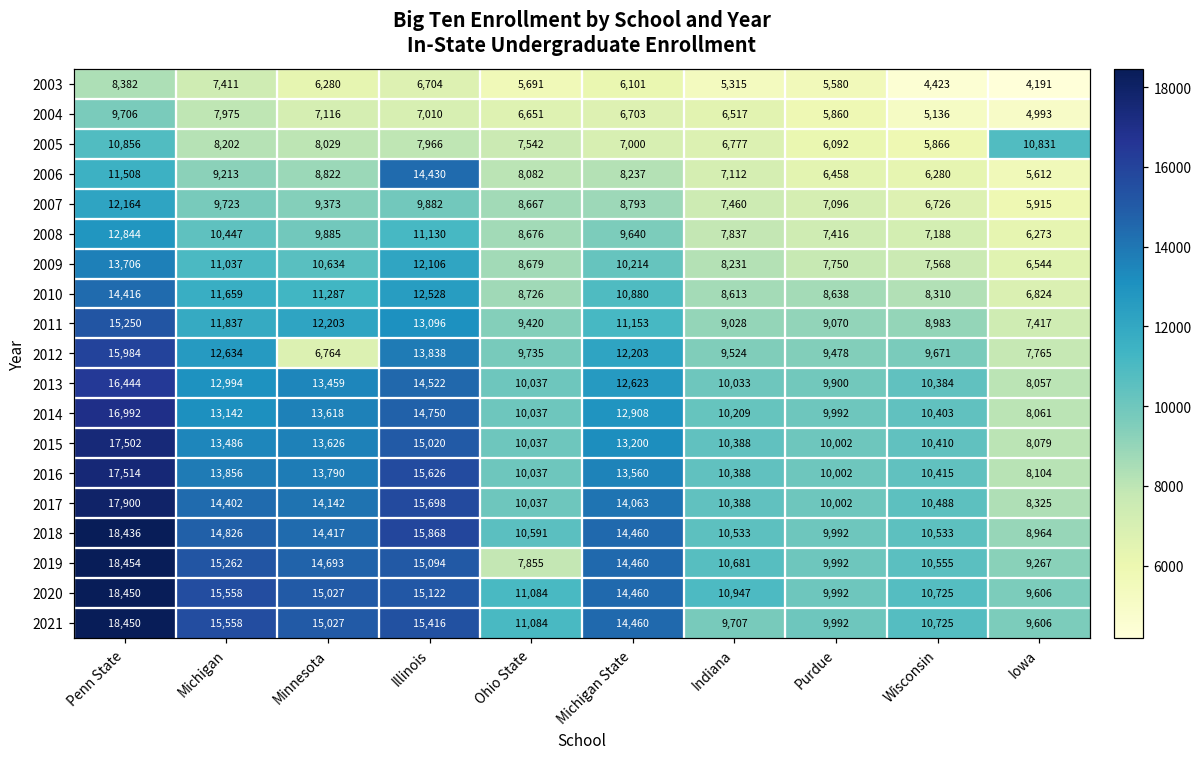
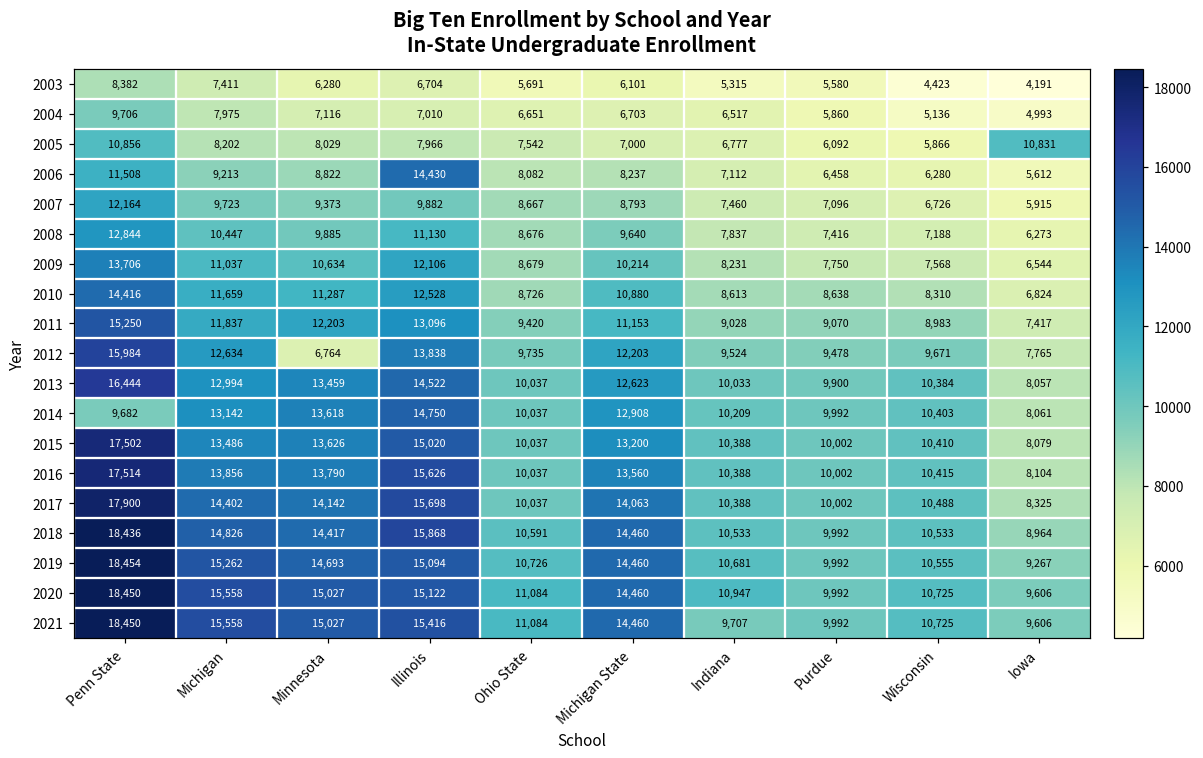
  {
    "2003": {
      "Penn State": "8,382",
      "Michigan": "7,411",
      "Minnesota": "6,280",
      "Illinois": "6,704",
      "Ohio State": "5,691",
      "Michigan State": "6,101",
      "Indiana": "5,315",
      "Purdue": "5,580",
      "Wisconsin": "4,423",
      "Iowa": "4,191"
    },
    "2004": {
      "Penn State": "9,706",
      "Michigan": "7,975",
      "Minnesota": "7,116",
      "Illinois": "7,010",
      "Ohio State": "6,651",
      "Michigan State": "6,703",
      "Indiana": "6,517",
      "Purdue": "5,860",
      "Wisconsin": "5,136",
      "Iowa": "4,993"
    },
    "2005": {
      "Penn State": "10,856",
      "Michigan": "8,202",
      "Minnesota": "8,029",
      "Illinois": "7,966",
      "Ohio State": "7,542",
      "Michigan State": "7,000",
      "Indiana": "6,777",
      "Purdue": "6,092",
      "Wisconsin": "5,866",
      "Iowa": "10,831"
    },
    "2006": {
      "Penn State": "11,508",
      "Michigan": "9,213",
      "Minnesota": "8,822",
      "Illinois": "14,430",
      "Ohio State": "8,082",
      "Michigan State": "8,237",
      "Indiana": "7,112",
      "Purdue": "6,458",
      "Wisconsin": "6,280",
      "Iowa": "5,612"
    },
    "2007": {
      "Penn State": "12,164",
      "Michigan": "9,723",
      "Minnesota": "9,373",
      "Illinois": "9,882",
      "Ohio State": "8,667",
      "Michigan State": "8,793",
      "Indiana": "7,460",
      "Purdue": "7,096",
      "Wisconsin": "6,726",
      "Iowa": "5,915"
    },
    "2008": {
      "Penn State": "12,844",
      "Michigan": "10,447",
      "Minnesota": "9,885",
      "Illinois": "11,130",
      "Ohio State": "8,676",
      "Michigan State": "9,640",
      "Indiana": "7,837",
      "Purdue": "7,416",
      "Wisconsin": "7,188",
      "Iowa": "6,273"
    },
    "2009": {
      "Penn State": "13,706",
      "Michigan": "11,037",
      "Minnesota": "10,634",
      "Illinois": "12,106",
      "Ohio State": "8,679",
      "Michigan State": "10,214",
      "Indiana": "8,231",
      "Purdue": "7,750",
      "Wisconsin": "7,568",
      "Iowa": "6,544"
    },
    "2010": {
      "Penn State": "14,416",
      "Michigan": "11,659",
      "Minnesota": "11,287",
      "Illinois": "12,528",
      "Ohio State": "8,726",
      "Michigan State": "10,880",
      "Indiana": "8,613",
      "Purdue": "8,638",
      "Wisconsin": "8,310",
      "Iowa": "6,824"
    },
    "2011": {
      "Penn State": "15,250",
      "Michigan": "11,837",
      "Minnesota": "12,203",
      "Illinois": "13,096",
      "Ohio State": "9,420",
      "Michigan State": "11,153",
      "Indiana": "9,028",
      "Purdue": "9,070",
      "Wisconsin": "8,983",
      "Iowa": "7,417"
    },
    "2012": {
      "Penn State": "15,984",
      "Michigan": "12,634",
      "Minnesota": "6,764",
      "Illinois": "13,838",
      "Ohio State": "9,735",
      "Michigan State": "12,203",
      "Indiana": "9,524",
      "Purdue": "9,478",
      "Wisconsin": "9,671",
      "Iowa": "7,765"
    },
    "2013": {
      "Penn State": "16,444",
      "Michigan": "12,994",
      "Minnesota": "13,459",
      "Illinois": "14,522",
      "Ohio State": "10,037",
      "Michigan State": "12,623",
      "Indiana": "10,033",
      "Purdue": "9,900",
      "Wisconsin": "10,384",
      "Iowa": "8,057"
    },
    "2014": {
-     "Penn State": "16,992",
+     "Penn State": "9,682",
      "Michigan": "13,142",
      "Minnesota": "13,618",
      "Illinois": "14,750",
      "Ohio State": "10,037",
      "Michigan State": "12,908",
      "Indiana": "10,209",
      "Purdue": "9,992",
      "Wisconsin": "10,403",
      "Iowa": "8,061"
    },
    "2015": {
      "Penn State": "17,502",
      "Michigan": "13,486",
      "Minnesota": "13,626",
      "Illinois": "15,020",
      "Ohio State": "10,037",
      "Michigan State": "13,200",
      "Indiana": "10,388",
      "Purdue": "10,002",
      "Wisconsin": "10,410",
      "Iowa": "8,079"
    },
    "2016": {
      "Penn State": "17,514",
      "Michigan": "13,856",
      "Minnesota": "13,790",
      "Illinois": "15,626",
      "Ohio State": "10,037",
      "Michigan State": "13,560",
      "Indiana": "10,388",
      "Purdue": "10,002",
      "Wisconsin": "10,415",
      "Iowa": "8,104"
    },
    "2017": {
      "Penn State": "17,900",
      "Michigan": "14,402",
      "Minnesota": "14,142",
      "Illinois": "15,698",
      "Ohio State": "10,037",
      "Michigan State": "14,063",
      "Indiana": "10,388",
      "Purdue": "10,002",
      "Wisconsin": "10,488",
      "Iowa": "8,325"
    },
    "2018": {
      "Penn State": "18,436",
      "Michigan": "14,826",
      "Minnesota": "14,417",
      "Illinois": "15,868",
      "Ohio State": "10,591",
      "Michigan State": "14,460",
      "Indiana": "10,533",
      "Purdue": "9,992",
      "Wisconsin": "10,533",
      "Iowa": "8,964"
    },
    "2019": {
      "Penn State": "18,454",
      "Michigan": "15,262",
      "Minnesota": "14,693",
      "Illinois": "15,094",
-     "Ohio State": "7,855",
+     "Ohio State": "10,726",
      "Michigan State": "14,460",
      "Indiana": "10,681",
      "Purdue": "9,992",
      "Wisconsin": "10,555",
      "Iowa": "9,267"
    },
    "2020": {
      "Penn State": "18,450",
      "Michigan": "15,558",
      "Minnesota": "15,027",
      "Illinois": "15,122",
      "Ohio State": "11,084",
      "Michigan State": "14,460",
      "Indiana": "10,947",
      "Purdue": "9,992",
      "Wisconsin": "10,725",
      "Iowa": "9,606"
    },
    "2021": {
      "Penn State": "18,450",
      "Michigan": "15,558",
      "Minnesota": "15,027",
      "Illinois": "15,416",
      "Ohio State": "11,084",
      "Michigan State": "14,460",
      "Indiana": "9,707",
      "Purdue": "9,992",
      "Wisconsin": "10,725",
      "Iowa": "9,606"
    }
  }
